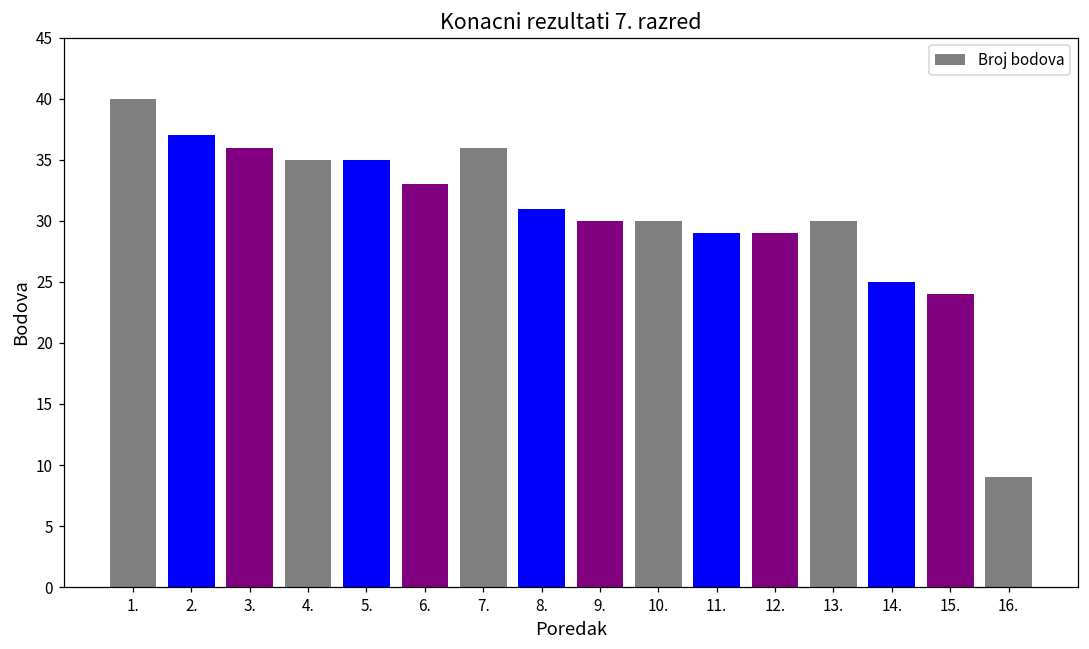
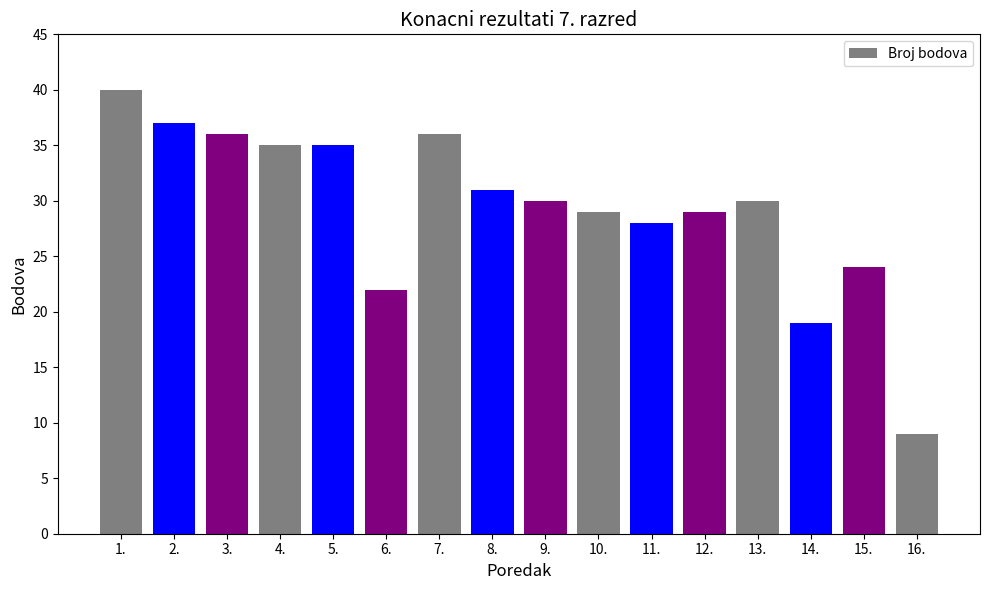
  {
    "1.": 40,
    "2.": 37,
    "3.": 36,
    "4.": 35,
    "5.": 35,
-   "6.": 33,
+   "6.": 22,
    "7.": 36,
    "8.": 31,
    "9.": 30,
-   "10.": 30,
-   "11.": 29,
+   "10.": 29,
+   "11.": 28,
    "12.": 29,
    "13.": 30,
-   "14.": 25,
+   "14.": 19,
    "15.": 24,
    "16.": 9
  }
